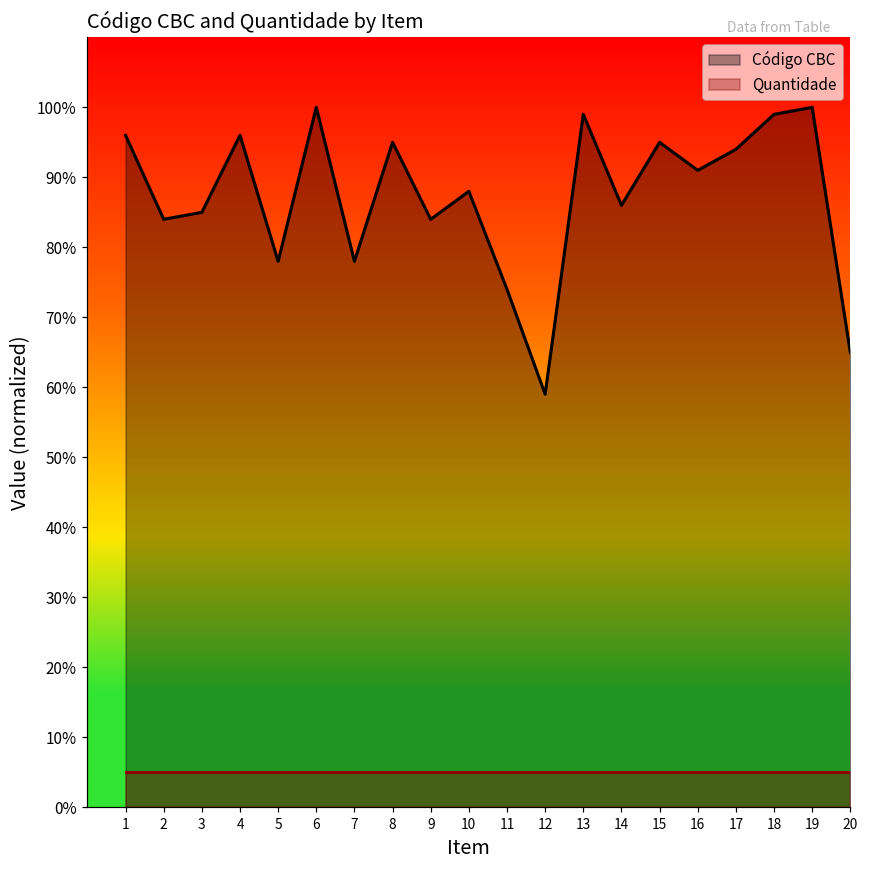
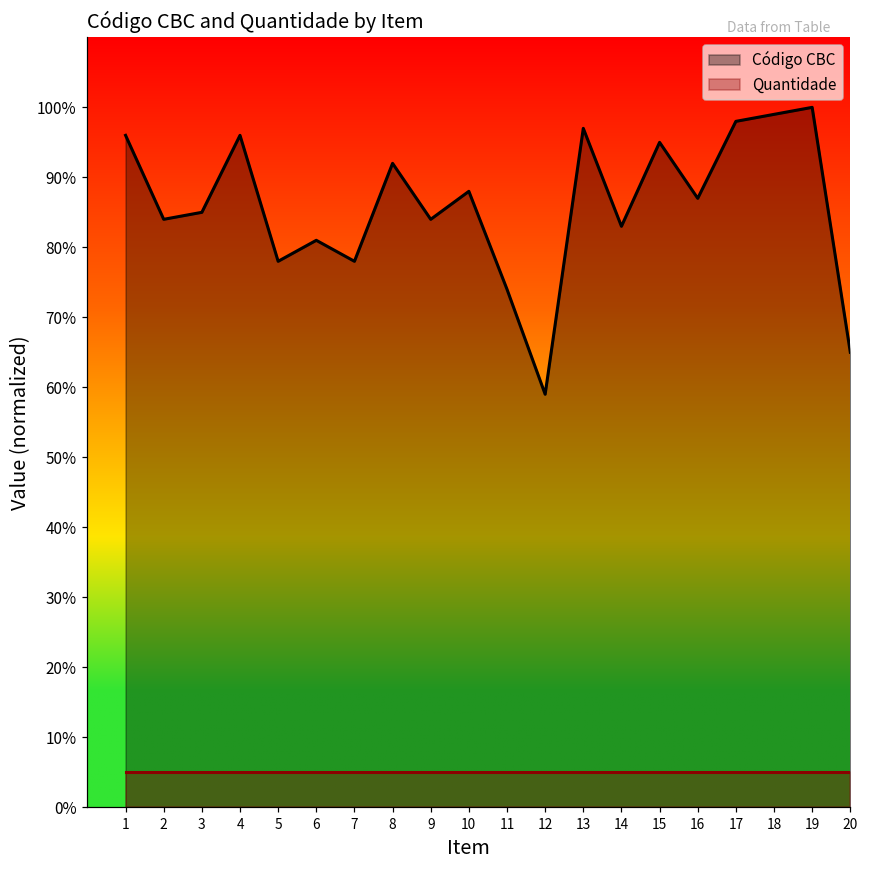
  {
    "Código CBC": {
      "1": "96%",
      "2": "84%",
      "3": "85%",
      "4": "96%",
      "5": "78%",
-     "6": "100%",
+     "6": "81%",
      "7": "78%",
-     "8": "95%",
+     "8": "92%",
      "9": "84%",
      "10": "88%",
      "11": "74%",
      "12": "59%",
-     "13": "99%",
-     "14": "86%",
+     "13": "97%",
+     "14": "83%",
      "15": "95%",
-     "16": "91%",
-     "17": "94%",
+     "16": "87%",
+     "17": "98%",
      "18": "99%",
      "19": "100%",
      "20": "65%"
    },
    "Quantidade": {
      "1": "5%",
      "2": "5%",
      "3": "5%",
      "4": "5%",
      "5": "5%",
      "6": "5%",
      "7": "5%",
      "8": "5%",
      "9": "5%",
      "10": "5%",
      "11": "5%",
      "12": "5%",
      "13": "5%",
      "14": "5%",
      "15": "5%",
      "16": "5%",
      "17": "5%",
      "18": "5%",
      "19": "5%",
      "20": "5%"
    }
  }
